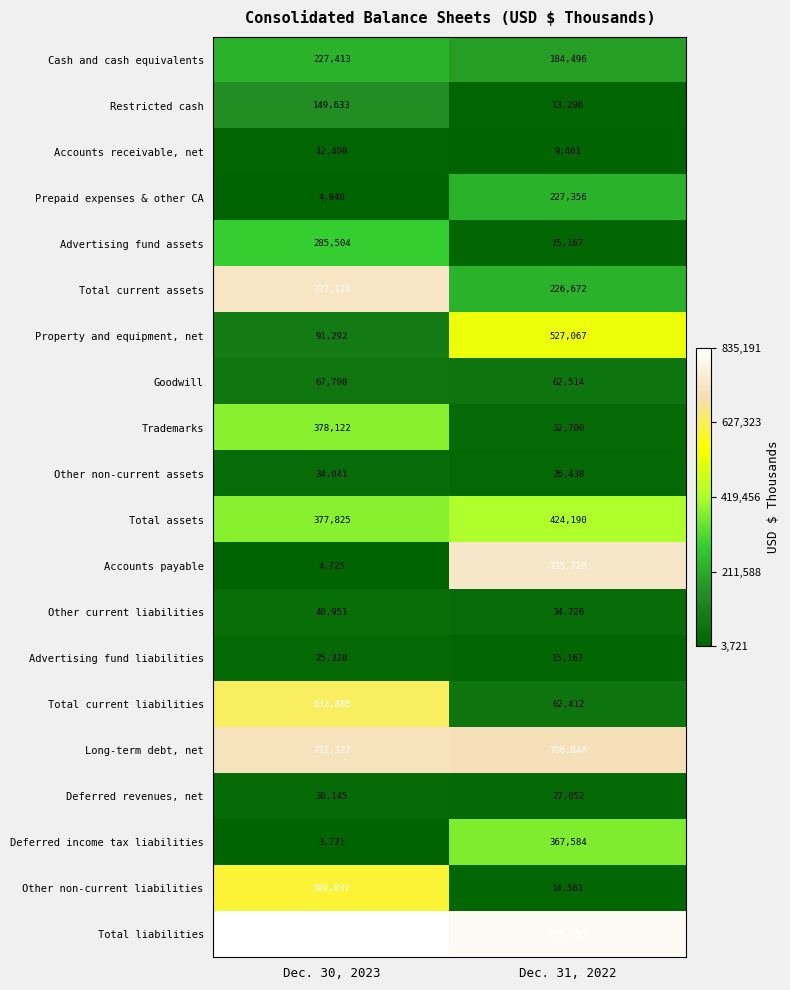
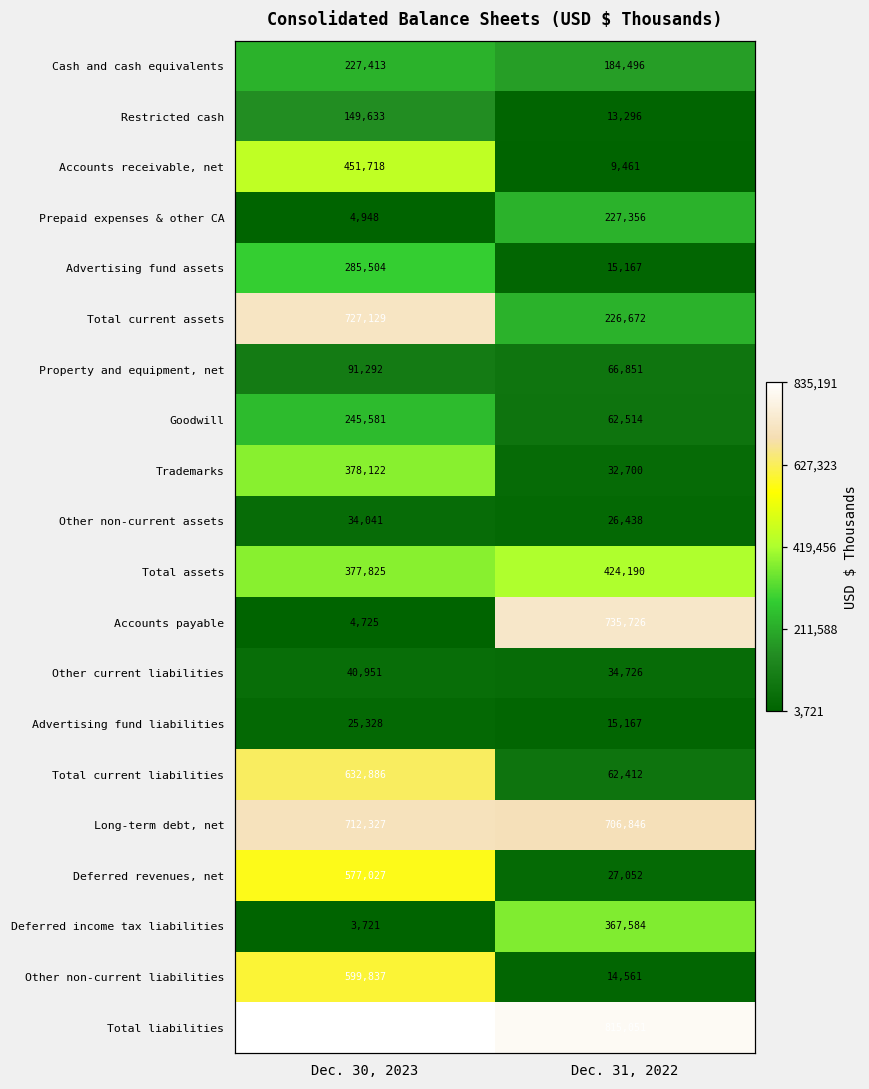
  {
    "Cash and cash equivalents": {
      "Dec. 30, 2023": "227,413",
      "Dec. 31, 2022": "184,496"
    },
    "Restricted cash": {
      "Dec. 30, 2023": "149,633",
      "Dec. 31, 2022": "13,296"
    },
    "Accounts receivable, net": {
-     "Dec. 30, 2023": "12,408",
+     "Dec. 30, 2023": "451,718",
      "Dec. 31, 2022": "9,461"
    },
    "Prepaid expenses & other CA": {
      "Dec. 30, 2023": "4,948",
      "Dec. 31, 2022": "227,356"
    },
    "Advertising fund assets": {
      "Dec. 30, 2023": "285,504",
      "Dec. 31, 2022": "15,167"
    },
    "Total current assets": {
      "Dec. 30, 2023": "727,129",
      "Dec. 31, 2022": "226,672"
    },
    "Property and equipment, net": {
      "Dec. 30, 2023": "91,292",
-     "Dec. 31, 2022": "527,067"
+     "Dec. 31, 2022": "66,851"
    },
    "Goodwill": {
-     "Dec. 30, 2023": "67,708",
+     "Dec. 30, 2023": "245,581",
      "Dec. 31, 2022": "62,514"
    },
    "Trademarks": {
      "Dec. 30, 2023": "378,122",
      "Dec. 31, 2022": "32,700"
    },
    "Other non-current assets": {
      "Dec. 30, 2023": "34,041",
      "Dec. 31, 2022": "26,438"
    },
    "Total assets": {
      "Dec. 30, 2023": "377,825",
      "Dec. 31, 2022": "424,190"
    },
    "Accounts payable": {
      "Dec. 30, 2023": "4,725",
      "Dec. 31, 2022": "735,726"
    },
    "Other current liabilities": {
      "Dec. 30, 2023": "40,951",
      "Dec. 31, 2022": "34,726"
    },
    "Advertising fund liabilities": {
      "Dec. 30, 2023": "25,328",
      "Dec. 31, 2022": "15,167"
    },
    "Total current liabilities": {
      "Dec. 30, 2023": "632,886",
      "Dec. 31, 2022": "62,412"
    },
    "Long-term debt, net": {
      "Dec. 30, 2023": "712,327",
      "Dec. 31, 2022": "706,846"
    },
    "Deferred revenues, net": {
-     "Dec. 30, 2023": "30,145",
+     "Dec. 30, 2023": "577,027",
      "Dec. 31, 2022": "27,052"
    },
    "Deferred income tax liabilities": {
      "Dec. 30, 2023": "3,721",
      "Dec. 31, 2022": "367,584"
    },
    "Other non-current liabilities": {
      "Dec. 30, 2023": "599,837",
      "Dec. 31, 2022": "14,561"
    }
  }
